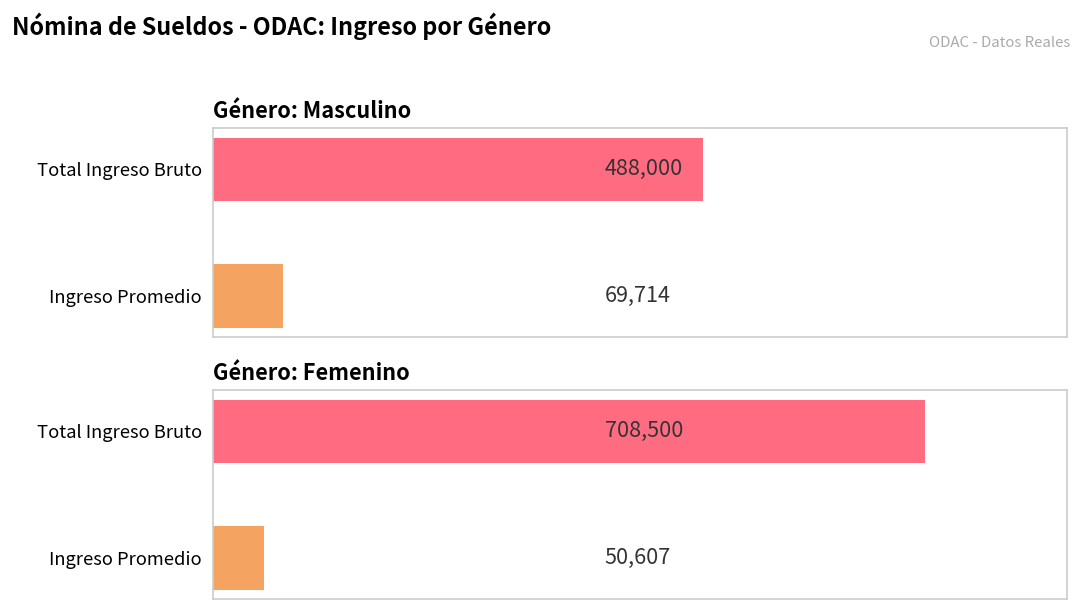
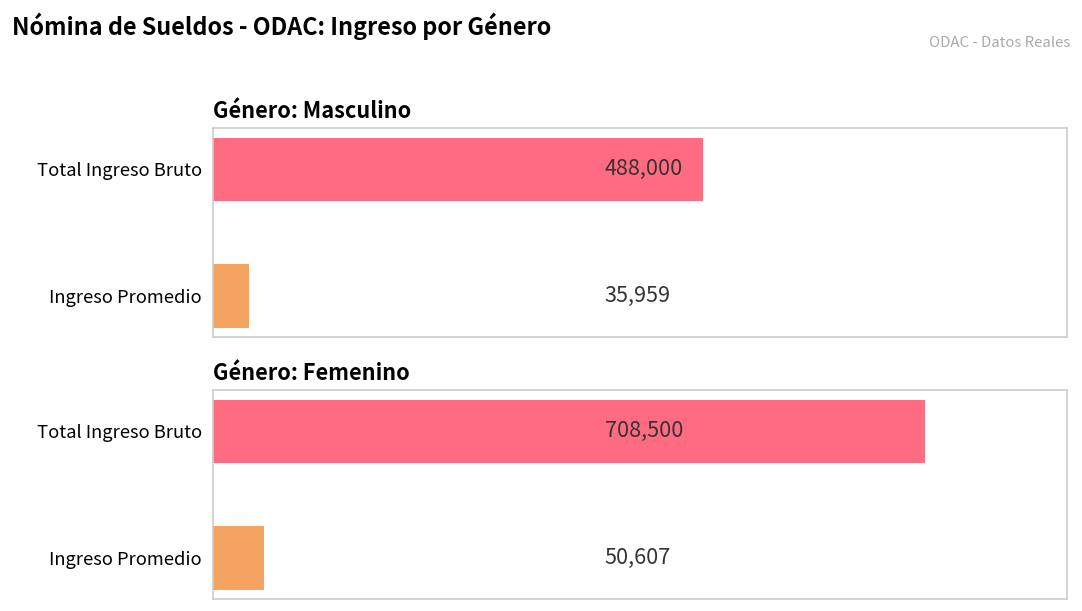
  {
    "Género: Masculino": {
      "Total Ingreso Bruto": "488,000",
-     "Ingreso Promedio": "69,714"
+     "Ingreso Promedio": "35,959"
    },
    "Género: Femenino": {
      "Total Ingreso Bruto": "708,500"
    }
  }
